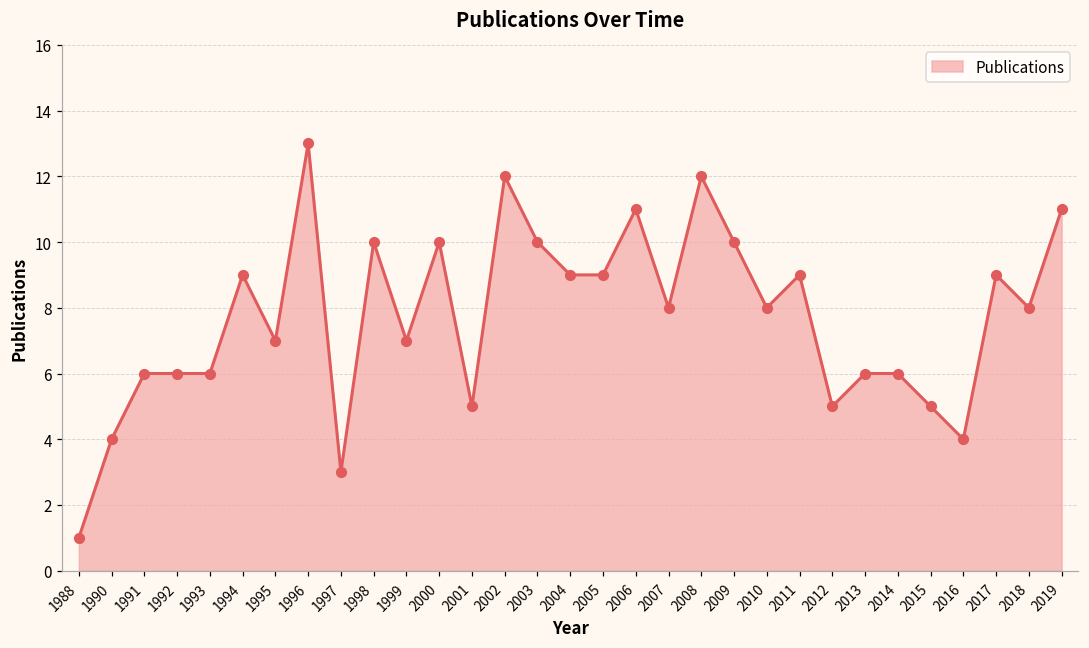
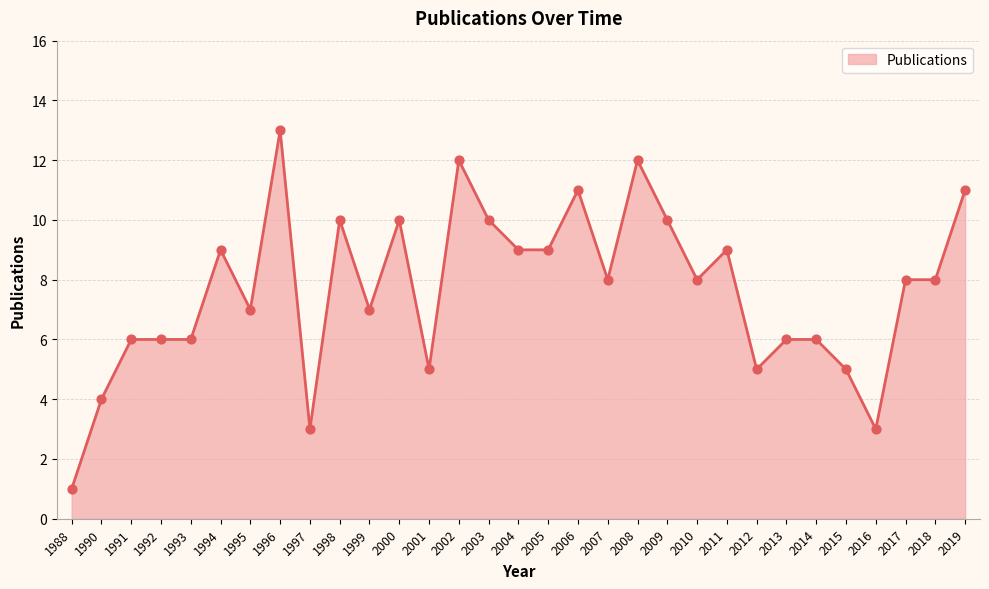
  {
    "1988": 1,
    "1990": 4,
    "1991": 6,
    "1992": 6,
    "1993": 6,
    "1994": 9,
    "1995": 7,
    "1996": 13,
    "1997": 3,
    "1998": 10,
    "1999": 7,
    "2000": 10,
    "2001": 5,
    "2002": 12,
    "2003": 10,
    "2004": 9,
    "2005": 9,
    "2006": 11,
    "2007": 8,
    "2008": 12,
    "2009": 10,
    "2010": 8,
    "2011": 9,
    "2012": 5,
    "2013": 6,
    "2014": 6,
    "2015": 5,
-   "2016": 4,
-   "2017": 9,
+   "2016": 3,
+   "2017": 8,
    "2018": 8,
    "2019": 11
  }
